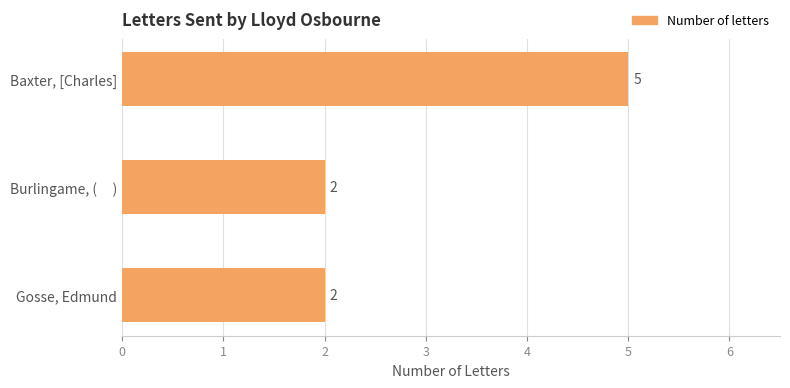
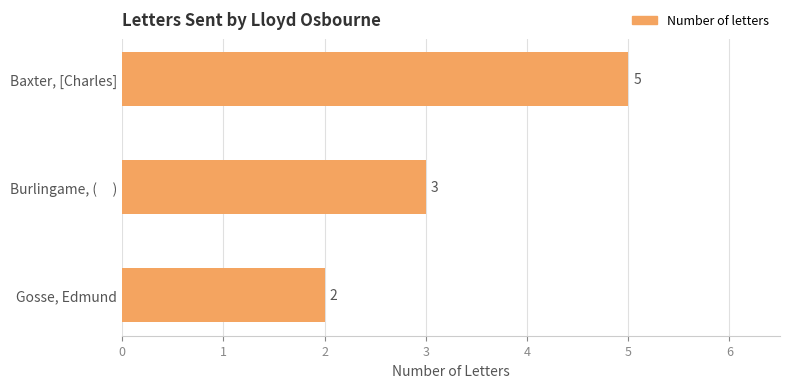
  {
    "Baxter, [Charles]": 5,
-   "Burlingame, ( )": 2,
+   "Burlingame, ( )": 3,
    "Gosse, Edmund": 2
  }
